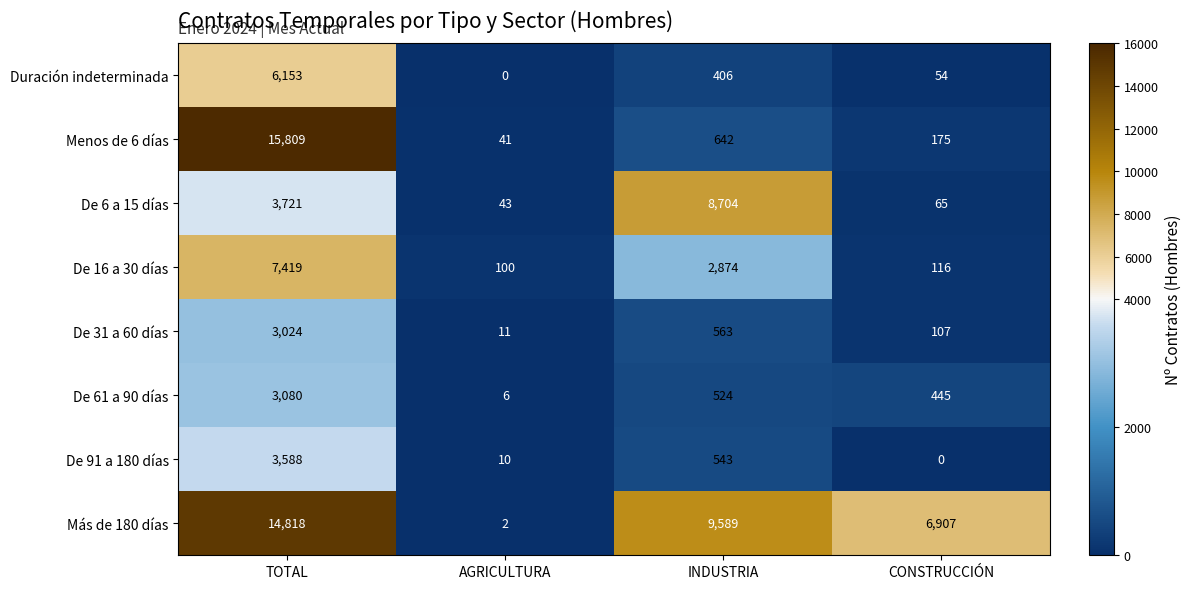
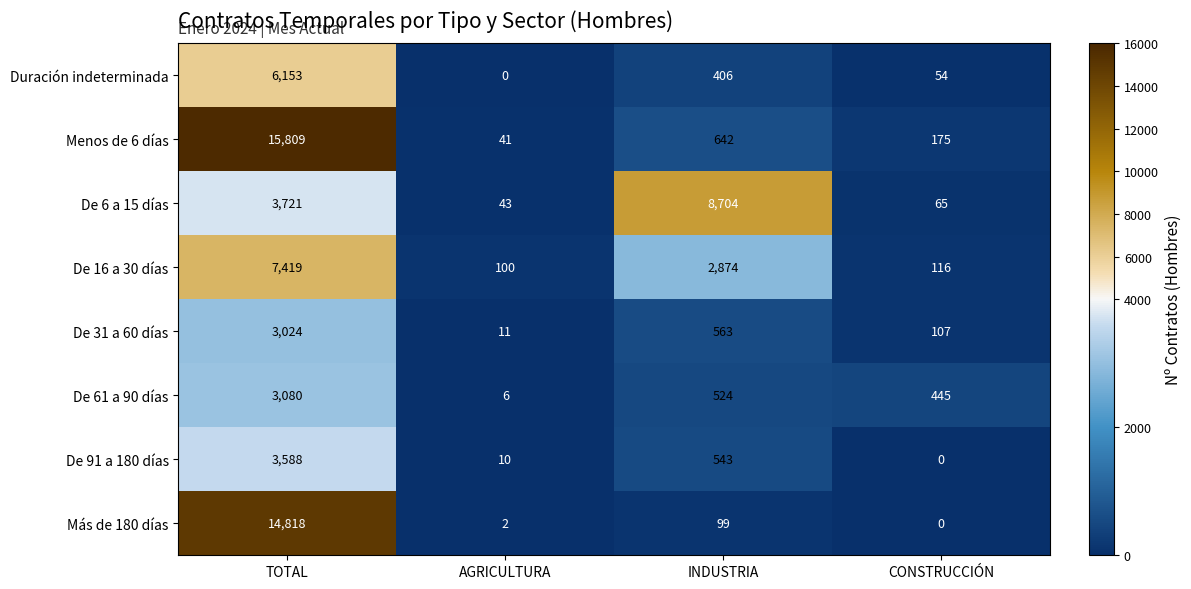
  {
    "Duración indeterminada": {
      "TOTAL": "6,153",
      "AGRICULTURA": "0",
      "INDUSTRIA": "406",
      "CONSTRUCCIÓN": "54"
    },
    "Menos de 6 días": {
      "TOTAL": "15,809",
      "AGRICULTURA": "41",
      "INDUSTRIA": "642",
      "CONSTRUCCIÓN": "175"
    },
    "De 6 a 15 días": {
      "TOTAL": "3,721",
      "AGRICULTURA": "43",
      "INDUSTRIA": "8,704",
      "CONSTRUCCIÓN": "65"
    },
    "De 16 a 30 días": {
      "TOTAL": "7,419",
      "AGRICULTURA": "100",
      "INDUSTRIA": "2,874",
      "CONSTRUCCIÓN": "116"
    },
    "De 31 a 60 días": {
      "TOTAL": "3,024",
      "AGRICULTURA": "11",
      "INDUSTRIA": "563",
      "CONSTRUCCIÓN": "107"
    },
    "De 61 a 90 días": {
      "TOTAL": "3,080",
      "AGRICULTURA": "6",
      "INDUSTRIA": "524",
      "CONSTRUCCIÓN": "445"
    },
    "De 91 a 180 días": {
      "TOTAL": "3,588",
      "AGRICULTURA": "10",
      "INDUSTRIA": "543",
      "CONSTRUCCIÓN": "0"
    },
    "Más de 180 días": {
      "TOTAL": "14,818",
      "AGRICULTURA": "2",
-     "INDUSTRIA": "9,589",
-     "CONSTRUCCIÓN": "6,907"
+     "INDUSTRIA": "99",
+     "CONSTRUCCIÓN": "0"
    }
  }
